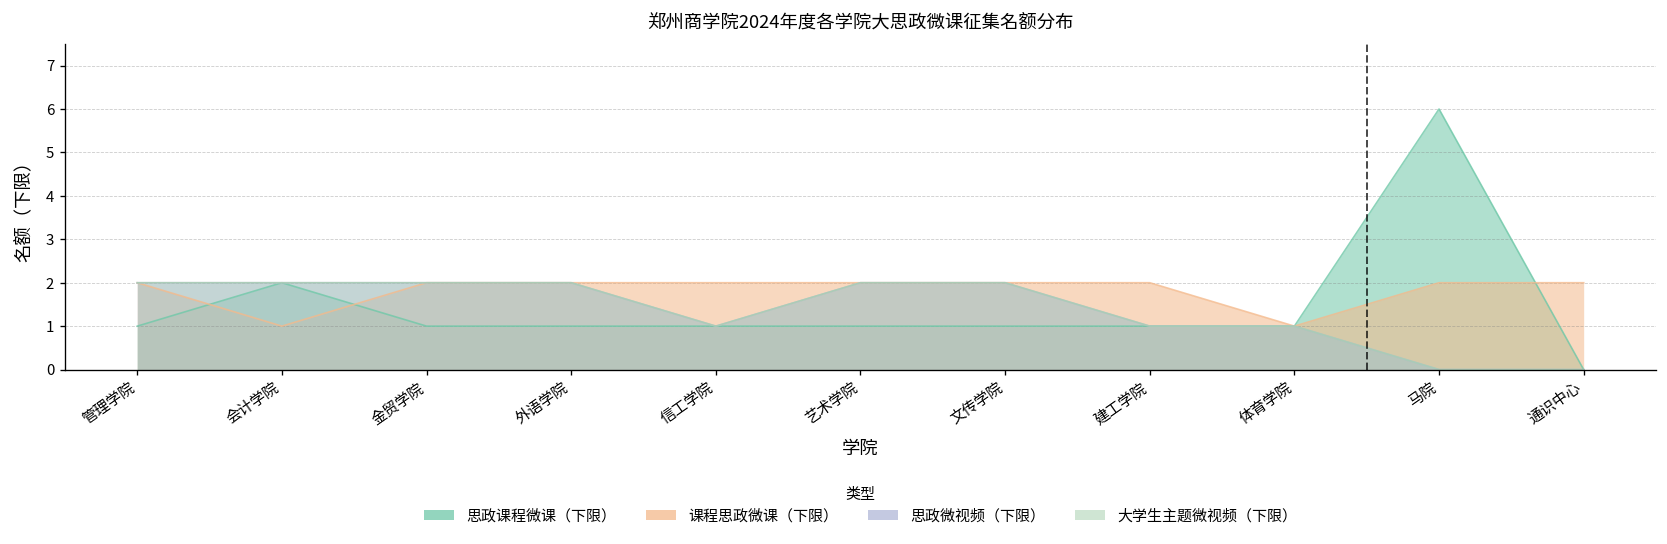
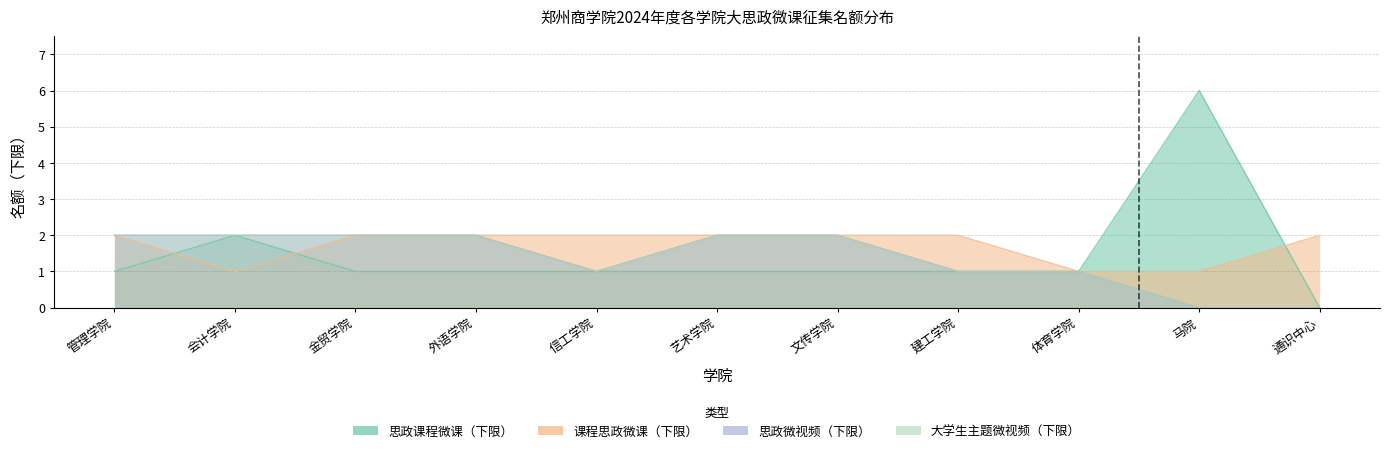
  {
    "课程思政微课（下限）": {
      "会计学院": 1,
      "信工学院": 2,
      "建工学院": 2,
-     "马院": 2,
+     "马院": 1,
      "通识中心": 2
    }
  }
